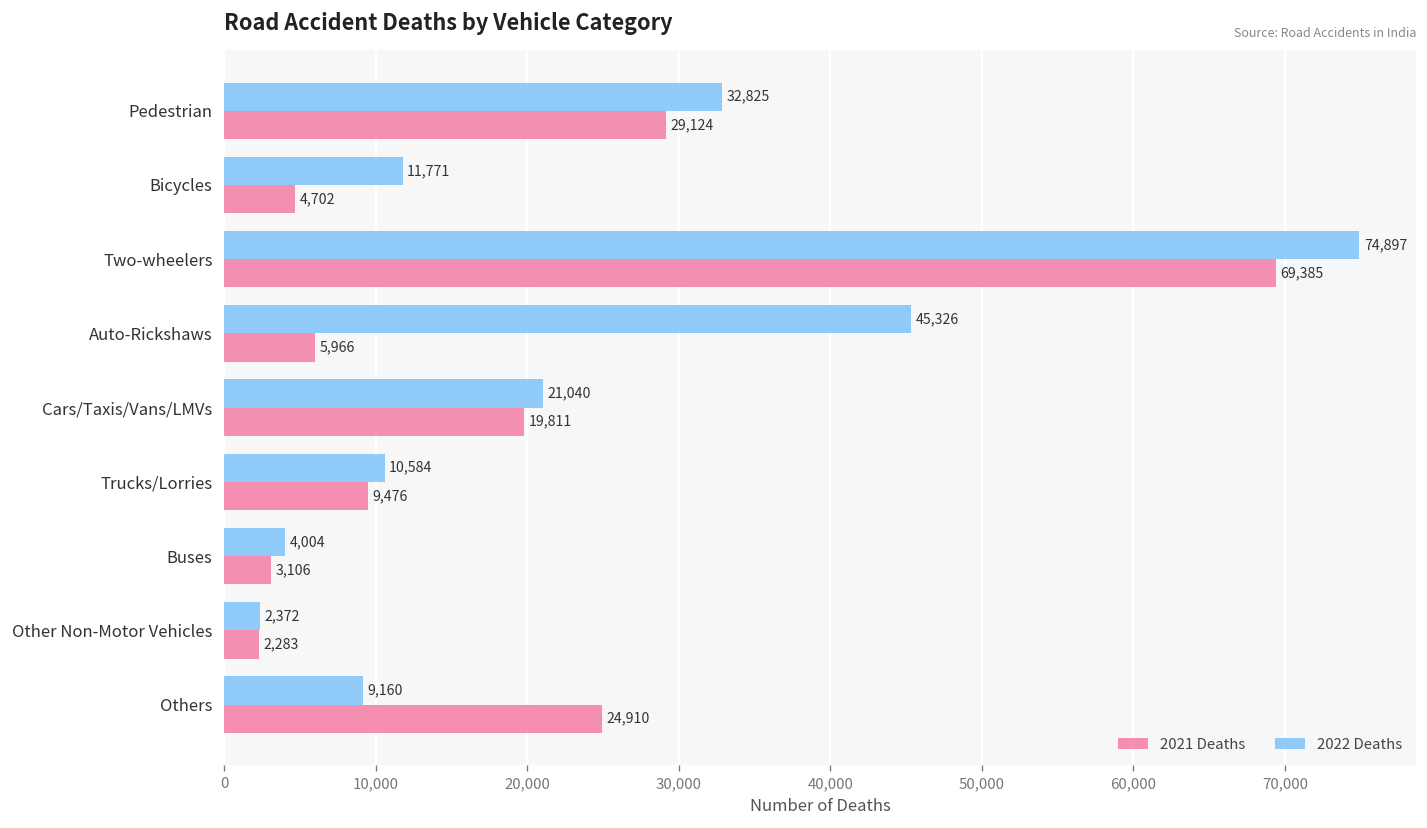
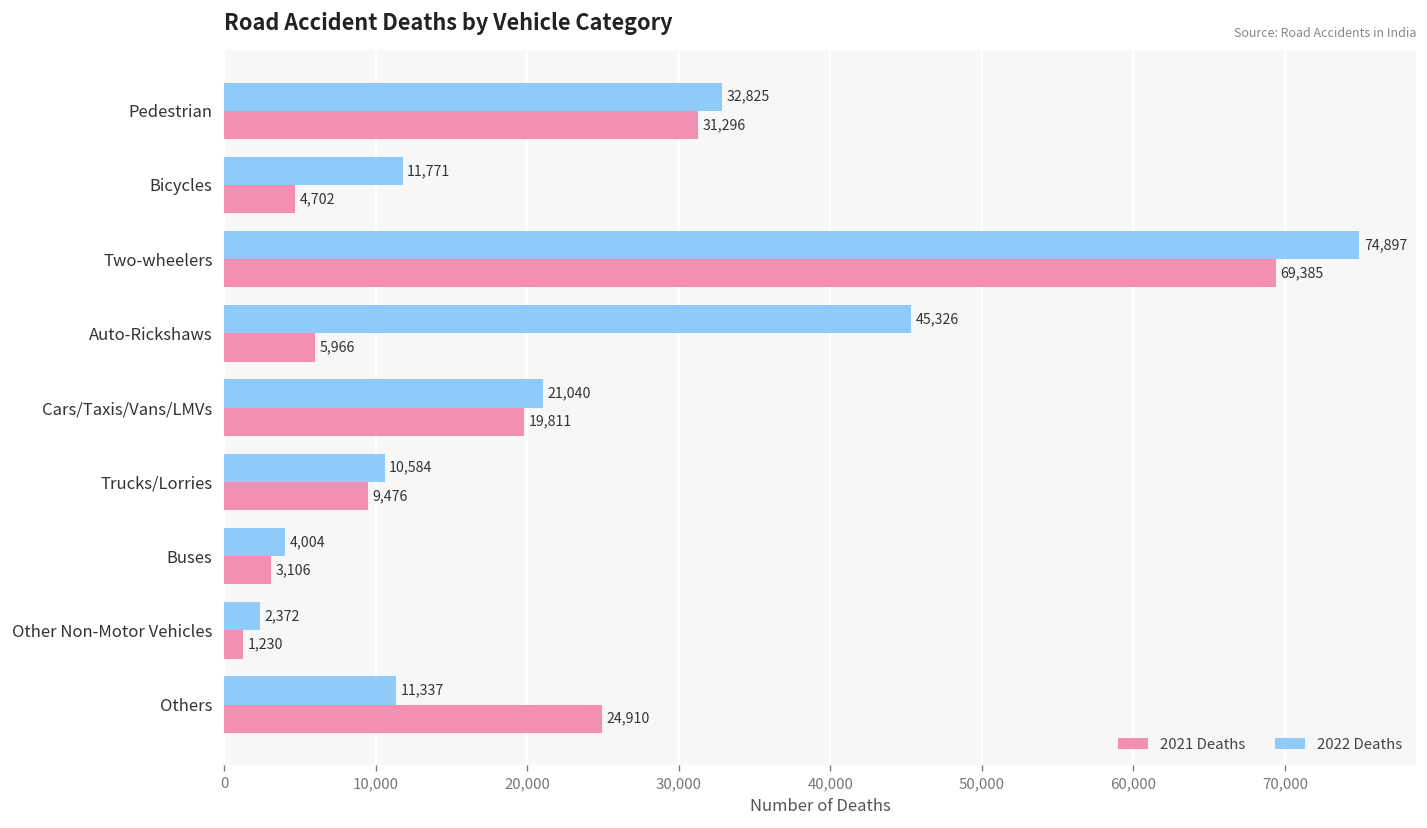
  {
    "2021 Deaths": {
-     "Pedestrian": "29,124",
+     "Pedestrian": "31,296",
      "Bicycles": "4,702",
      "Two-wheelers": "69,385",
      "Auto-Rickshaws": "5,966",
      "Cars/Taxis/Vans/LMVs": "19,811",
      "Trucks/Lorries": "9,476",
      "Buses": "3,106",
-     "Other Non-Motor Vehicles": "2,283",
+     "Other Non-Motor Vehicles": "1,230",
      "Others": "24,910"
    },
    "2022 Deaths": {
      "Pedestrian": "32,825",
      "Bicycles": "11,771",
      "Two-wheelers": "74,897",
      "Auto-Rickshaws": "45,326",
      "Cars/Taxis/Vans/LMVs": "21,040",
      "Trucks/Lorries": "10,584",
      "Buses": "4,004",
      "Other Non-Motor Vehicles": "2,372",
-     "Others": "9,160"
+     "Others": "11,337"
    }
  }
